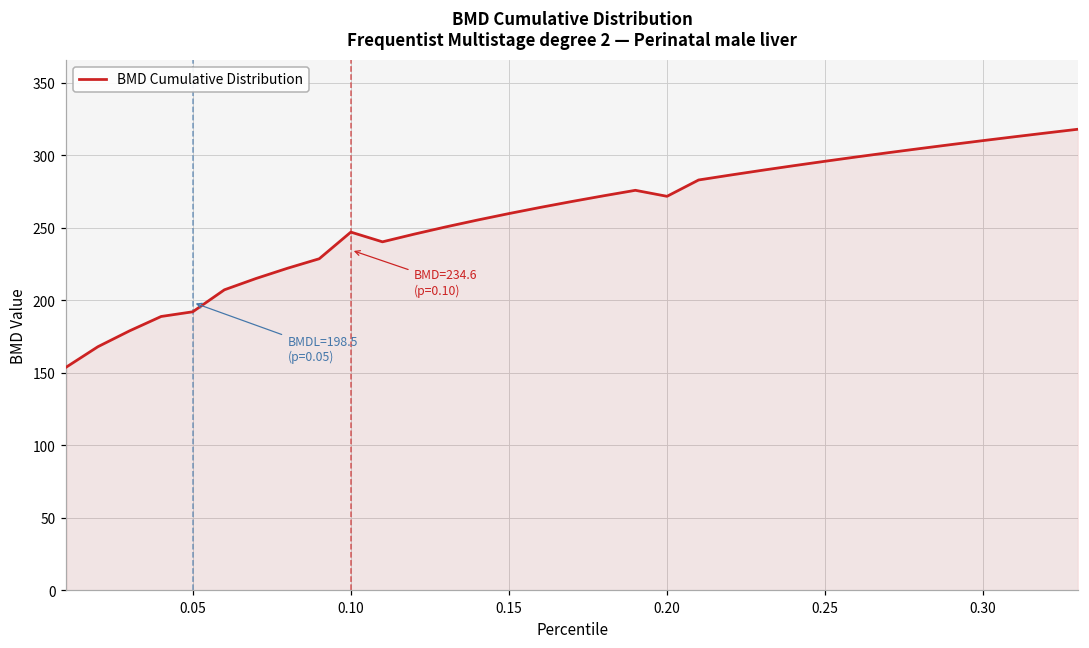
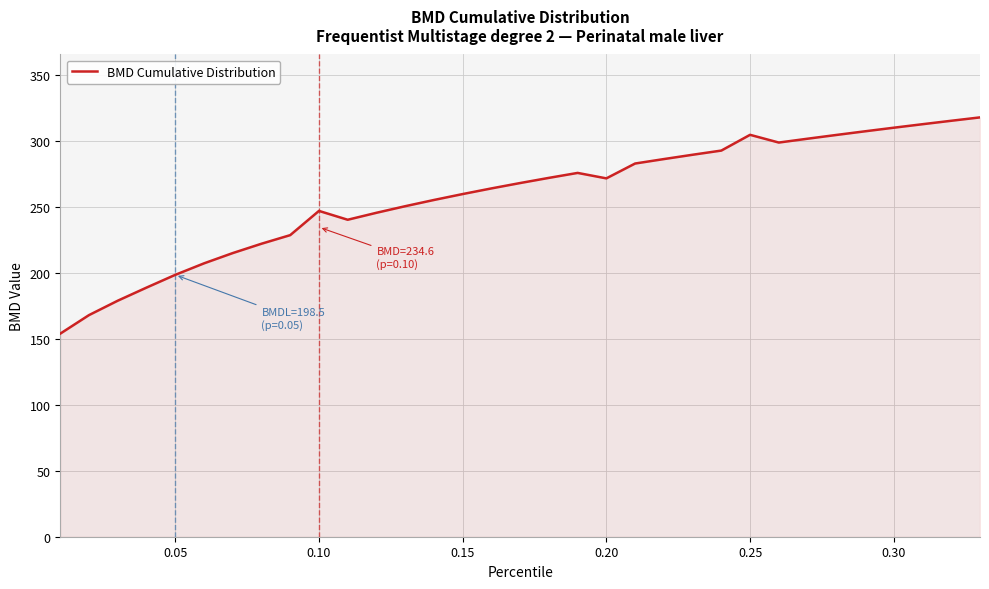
  {
-   "0.05": 192,
+   "0.05": 198,
    "0.10": 247,
    "0.15": 260,
    "0.20": 272,
-   "0.25": 296,
+   "0.25": 305,
    "0.30": 310
  }
